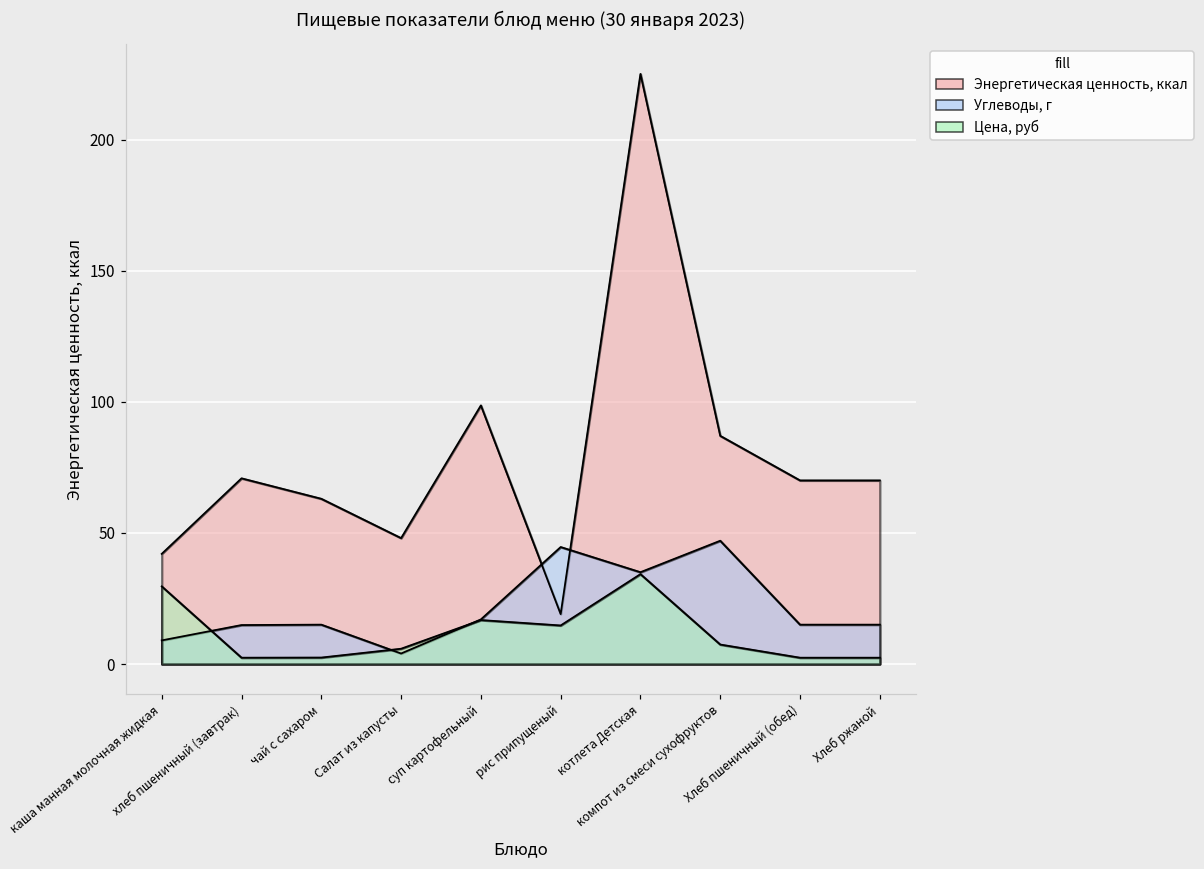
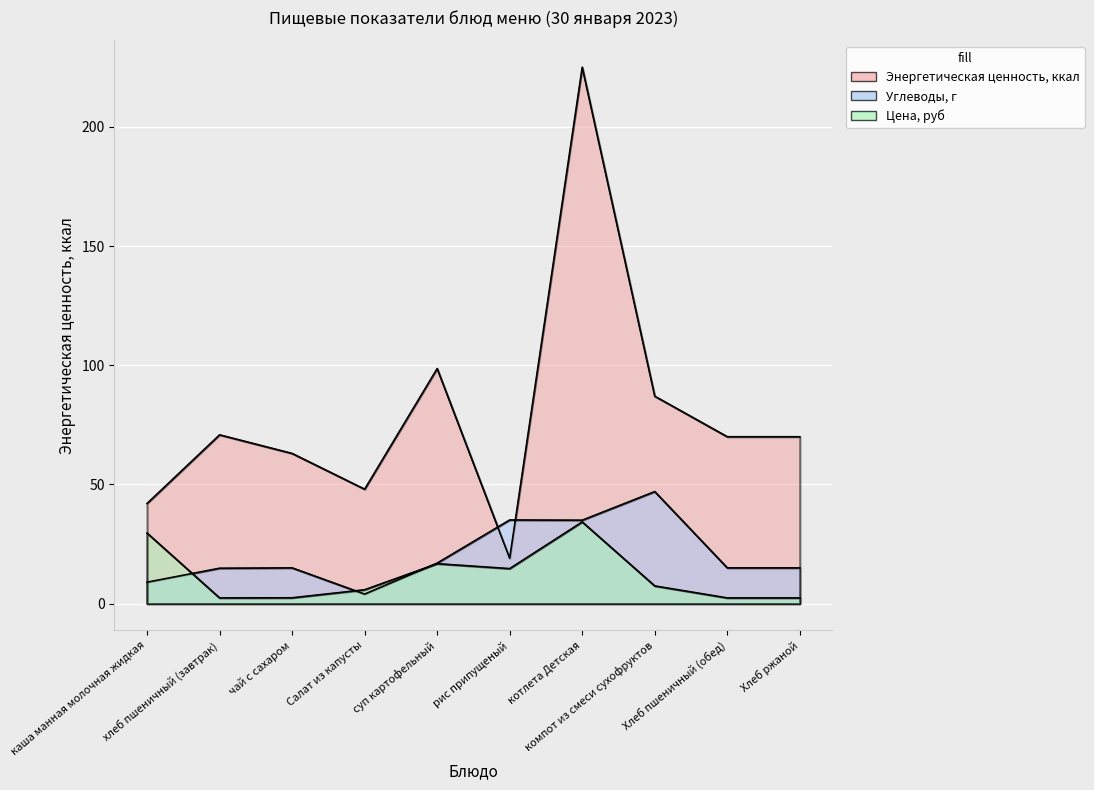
  {
    "Энергетическая ценность, ккал": {
      "каша манная молочная жидкая": 42,
      "хлеб пшеничный (завтрак)": 71,
      "чай с сахаром": 63,
      "Салат из капусты": 48,
      "суп картофельный": 99,
      "рис припущеный": 19,
      "котлета Детская": 225,
      "компот из смеси сухофруктов": 87,
      "Хлеб пшеничный (обед)": 70,
      "Хлеб ржаной": 70
    },
    "Углеводы, г": {
      "каша манная молочная жидкая": 9,
      "хлеб пшеничный (завтрак)": 15,
      "чай с сахаром": 15,
      "Салат из капусты": 4,
-     "рис припущеный": 45,
+     "рис припущеный": 35,
      "компот из смеси сухофруктов": 47,
      "Хлеб пшеничный (обед)": 15,
      "Хлеб ржаной": 15
    },
    "Цена, руб": {
      "каша манная молочная жидкая": 30,
      "хлеб пшеничный (завтрак)": 2,
      "чай с сахаром": 2,
      "Салат из капусты": 6,
      "рис припущеный": 15,
      "компот из смеси сухофруктов": 7,
      "Хлеб пшеничный (обед)": 2,
      "Хлеб ржаной": 2
    }
  }
